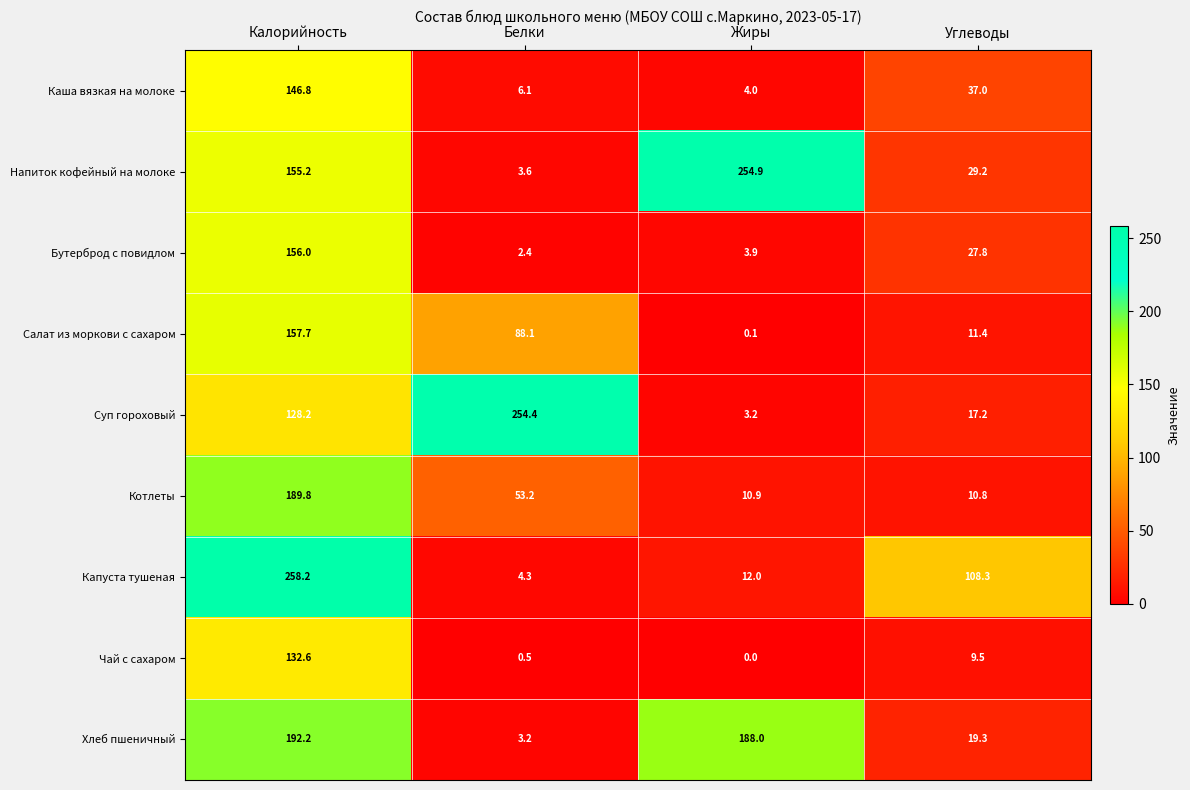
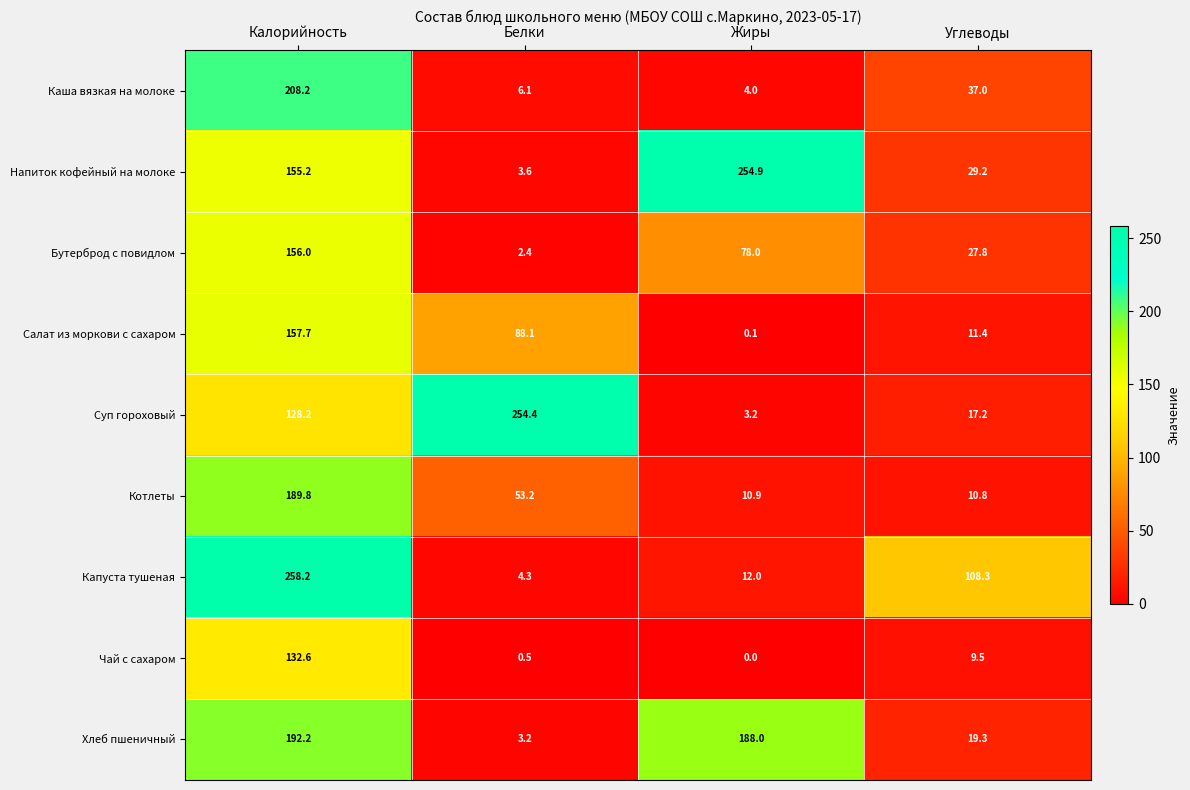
  {
    "Каша вязкая на молоке": {
-     "Калорийность": 146.8,
+     "Калорийность": 208.2,
      "Белки": 6.1,
      "Жиры": 4.0,
      "Углеводы": 37.0
    },
    "Напиток кофейный на молоке": {
      "Калорийность": 155.2,
      "Белки": 3.6,
      "Жиры": 254.9,
      "Углеводы": 29.2
    },
    "Бутерброд с повидлом": {
      "Калорийность": 156.0,
      "Белки": 2.4,
-     "Жиры": 3.9,
+     "Жиры": 78.0,
      "Углеводы": 27.8
    },
    "Салат из моркови с сахаром": {
      "Калорийность": 157.7,
      "Белки": 88.1,
      "Жиры": 0.1,
      "Углеводы": 11.4
    },
    "Суп гороховый": {
      "Калорийность": 128.2,
      "Белки": 254.4,
      "Жиры": 3.2,
      "Углеводы": 17.2
    },
    "Котлеты": {
      "Калорийность": 189.8,
      "Белки": 53.2,
      "Жиры": 10.9,
      "Углеводы": 10.8
    },
    "Капуста тушеная": {
      "Калорийность": 258.2,
      "Белки": 4.3,
      "Жиры": 12.0,
      "Углеводы": 108.3
    },
    "Чай с сахаром": {
      "Калорийность": 132.6,
      "Белки": 0.5,
      "Жиры": 0.0,
      "Углеводы": 9.5
    },
    "Хлеб пшеничный": {
      "Калорийность": 192.2,
      "Белки": 3.2,
      "Жиры": 188.0,
      "Углеводы": 19.3
    }
  }
